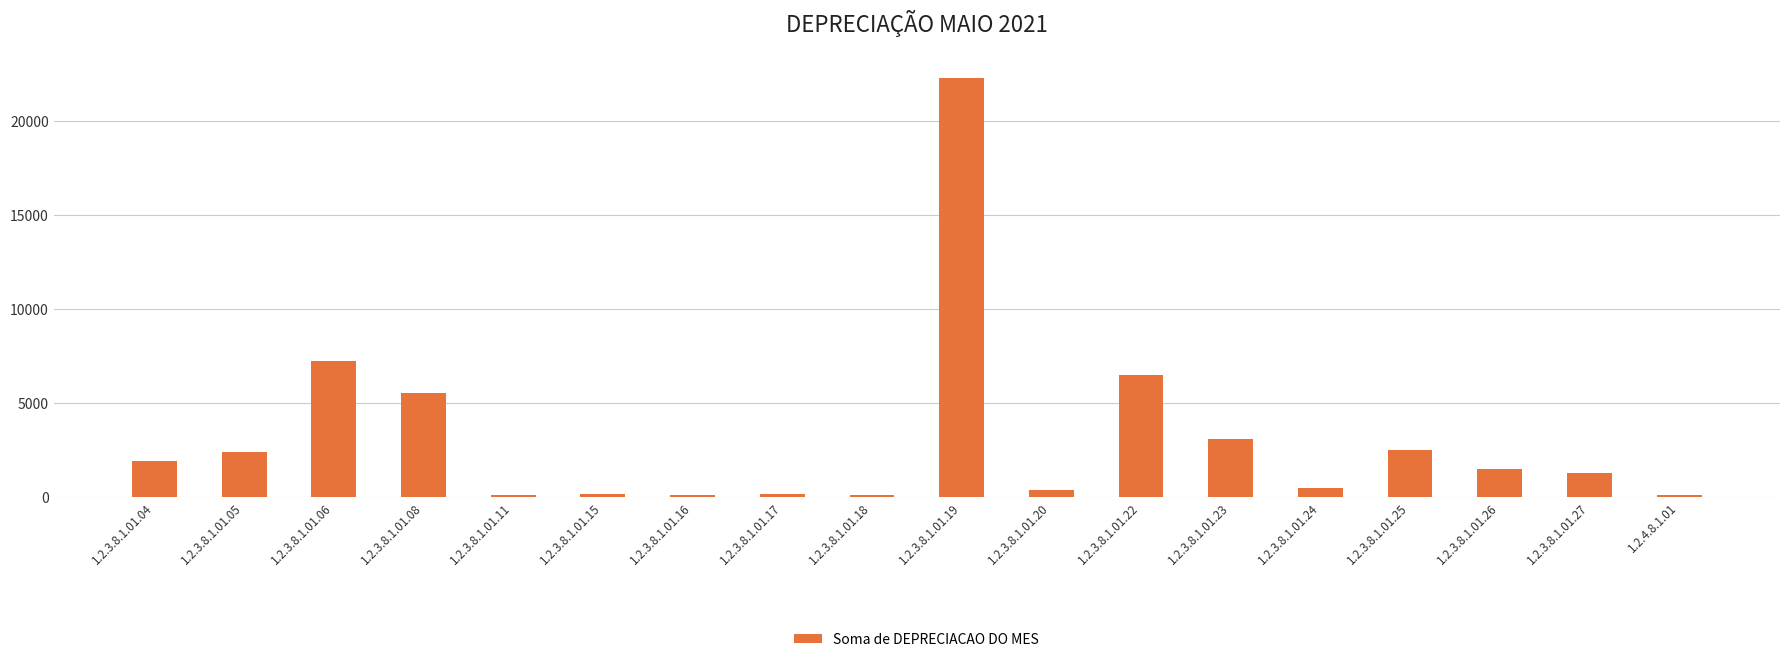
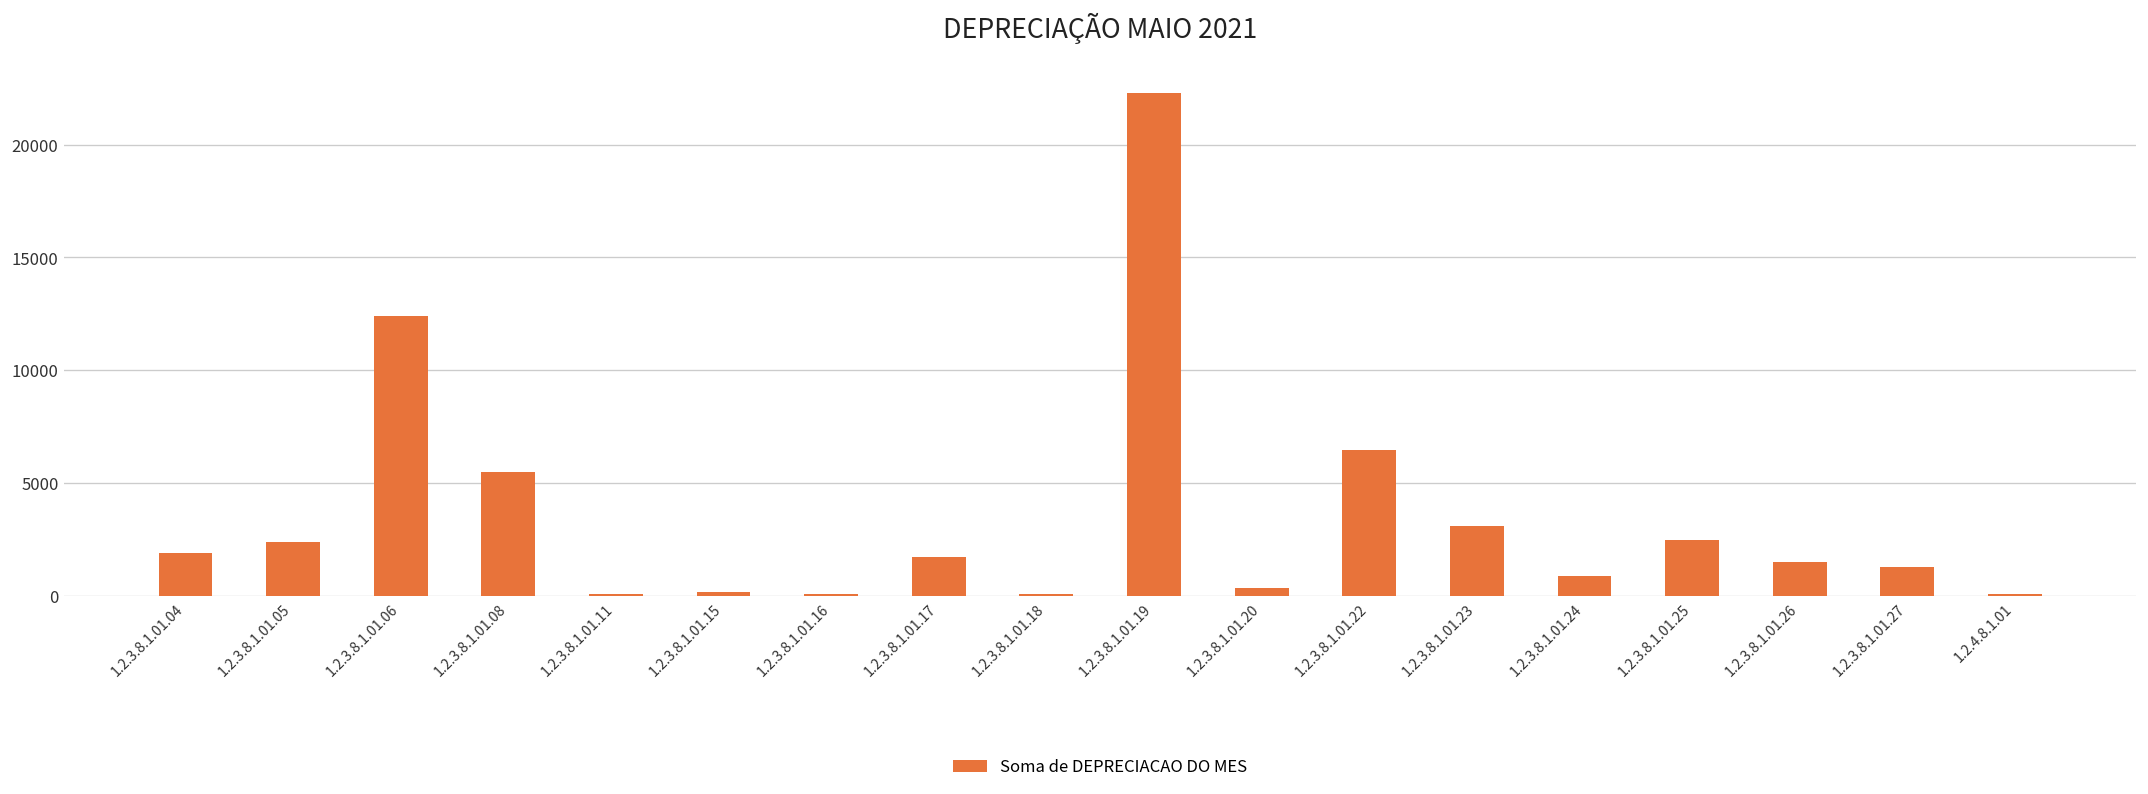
  {
    "1.2.3.8.1.01.04": 1900,
    "1.2.3.8.1.01.05": 2400,
-   "1.2.3.8.1.01.06": 7200,
+   "1.2.3.8.1.01.06": 12400,
    "1.2.3.8.1.01.08": 5500,
    "1.2.3.8.1.01.15": 100,
-   "1.2.3.8.1.01.17": 100,
+   "1.2.3.8.1.01.17": 1700,
    "1.2.3.8.1.01.19": 22300,
    "1.2.3.8.1.01.20": 300,
    "1.2.3.8.1.01.22": 6500,
    "1.2.3.8.1.01.23": 3100,
-   "1.2.3.8.1.01.24": 400,
+   "1.2.3.8.1.01.24": 900,
    "1.2.3.8.1.01.25": 2500,
    "1.2.3.8.1.01.26": 1500,
    "1.2.3.8.1.01.27": 1300
  }
